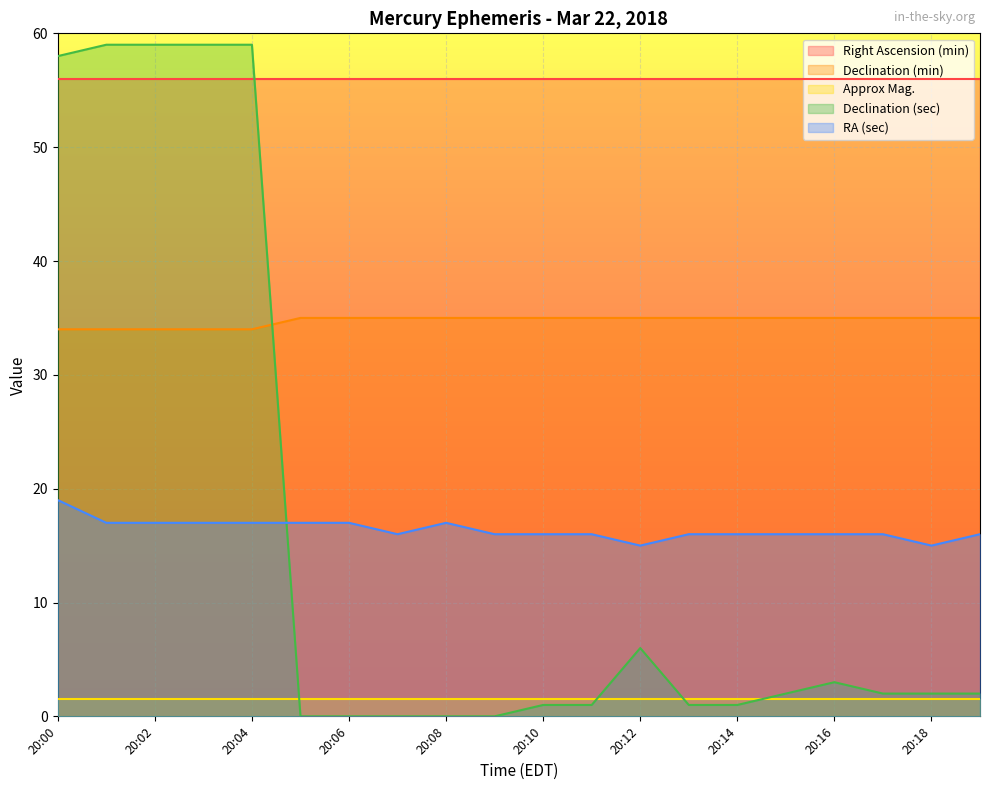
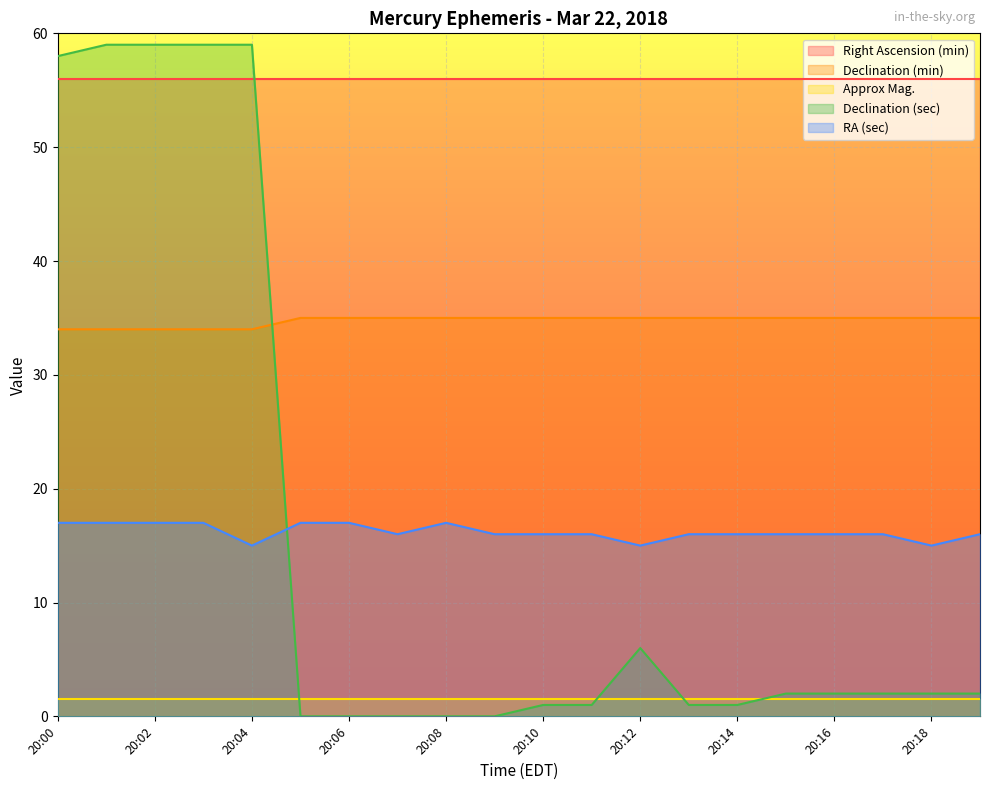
  {
    "Declination (sec)": {
      "20:00": 58,
      "20:02": 59,
      "20:04": 59,
      "20:06": 0,
      "20:08": 0,
      "20:10": 1,
      "20:12": 6,
      "20:14": 1,
-     "20:16": 3,
+     "20:16": 2,
      "20:18": 2
    },
    "RA (sec)": {
-     "20:00": 19,
+     "20:00": 17,
      "20:02": 17,
-     "20:04": 17,
+     "20:04": 15,
      "20:06": 17,
      "20:08": 17,
      "20:10": 16,
      "20:12": 15,
      "20:14": 16,
      "20:16": 16,
      "20:18": 15
    }
  }
